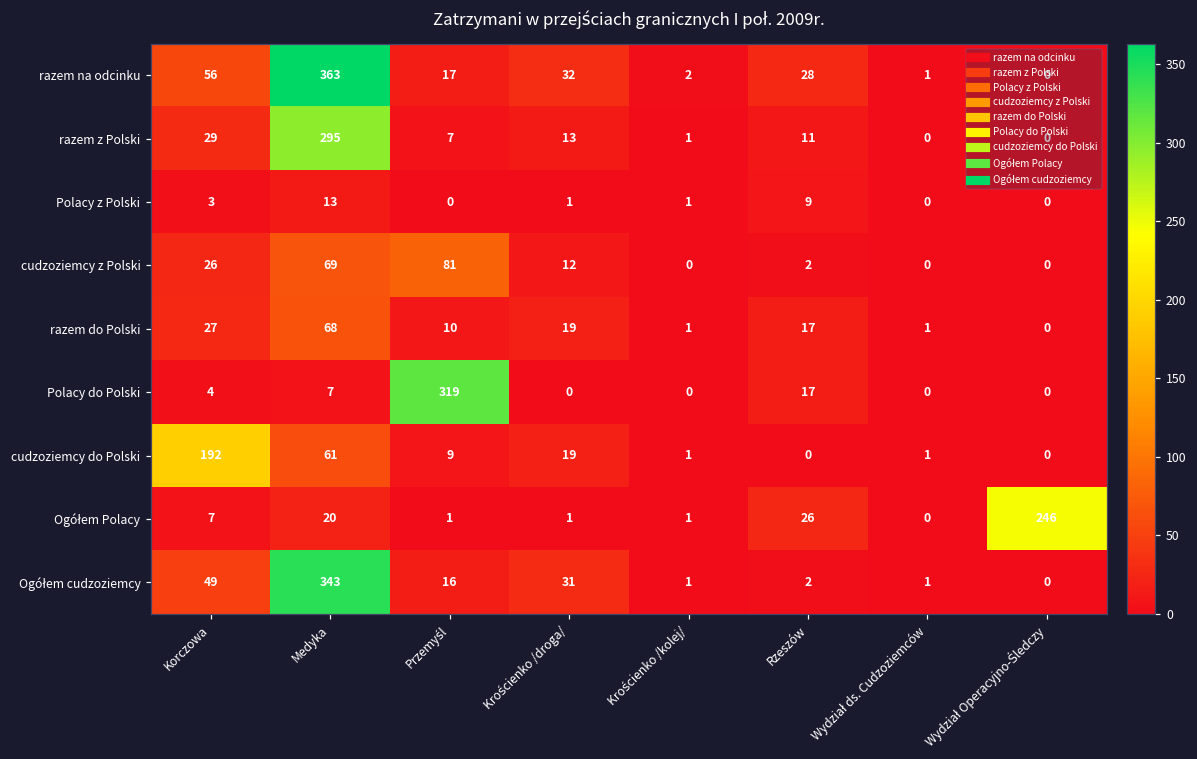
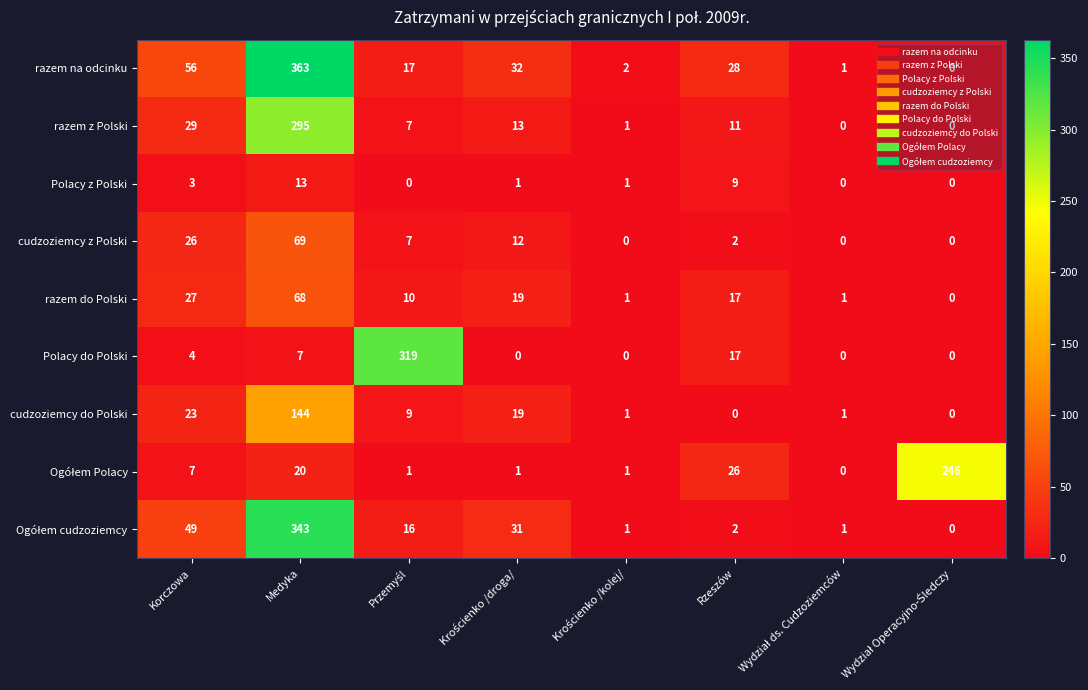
  {
    "razem na odcinku": {
      "Korczowa": 56,
      "Medyka": 363,
      "Przemyśl": 17,
      "Krościenko /droga/": 32,
      "Krościenko /kolej/": 2,
      "Rzeszów": 28,
      "Wydział ds. Cudzoziemców": 1
    },
    "razem z Polski": {
      "Korczowa": 29,
      "Medyka": 295,
      "Przemyśl": 7,
      "Krościenko /droga/": 13,
      "Krościenko /kolej/": 1,
      "Rzeszów": 11,
      "Wydział ds. Cudzoziemców": 0
    },
    "Polacy z Polski": {
      "Korczowa": 3,
      "Medyka": 13,
      "Przemyśl": 0,
      "Krościenko /droga/": 1,
      "Krościenko /kolej/": 1,
      "Rzeszów": 9,
      "Wydział ds. Cudzoziemców": 0,
      "Wydział Operacyjno-Śledczy": 0
    },
    "cudzoziemcy z Polski": {
      "Korczowa": 26,
      "Medyka": 69,
-     "Przemyśl": 81,
+     "Przemyśl": 7,
      "Krościenko /droga/": 12,
      "Krościenko /kolej/": 0,
      "Rzeszów": 2,
      "Wydział ds. Cudzoziemców": 0,
      "Wydział Operacyjno-Śledczy": 0
    },
    "razem do Polski": {
      "Korczowa": 27,
      "Medyka": 68,
      "Przemyśl": 10,
      "Krościenko /droga/": 19,
      "Krościenko /kolej/": 1,
      "Rzeszów": 17,
      "Wydział ds. Cudzoziemców": 1,
      "Wydział Operacyjno-Śledczy": 0
    },
    "Polacy do Polski": {
      "Korczowa": 4,
      "Medyka": 7,
      "Przemyśl": 319,
      "Krościenko /droga/": 0,
      "Krościenko /kolej/": 0,
      "Rzeszów": 17,
      "Wydział ds. Cudzoziemców": 0,
      "Wydział Operacyjno-Śledczy": 0
    },
    "cudzoziemcy do Polski": {
-     "Korczowa": 192,
-     "Medyka": 61,
+     "Korczowa": 23,
+     "Medyka": 144,
      "Przemyśl": 9,
      "Krościenko /droga/": 19,
      "Krościenko /kolej/": 1,
      "Rzeszów": 0,
      "Wydział ds. Cudzoziemców": 1,
      "Wydział Operacyjno-Śledczy": 0
    },
    "Ogółem Polacy": {
      "Korczowa": 7,
      "Medyka": 20,
      "Przemyśl": 1,
      "Krościenko /droga/": 1,
      "Krościenko /kolej/": 1,
      "Rzeszów": 26,
      "Wydział ds. Cudzoziemców": 0,
      "Wydział Operacyjno-Śledczy": 246
    },
    "Ogółem cudzoziemcy": {
      "Korczowa": 49,
      "Medyka": 343,
      "Przemyśl": 16,
      "Krościenko /droga/": 31,
      "Krościenko /kolej/": 1,
      "Rzeszów": 2,
      "Wydział ds. Cudzoziemców": 1,
      "Wydział Operacyjno-Śledczy": 0
    }
  }
